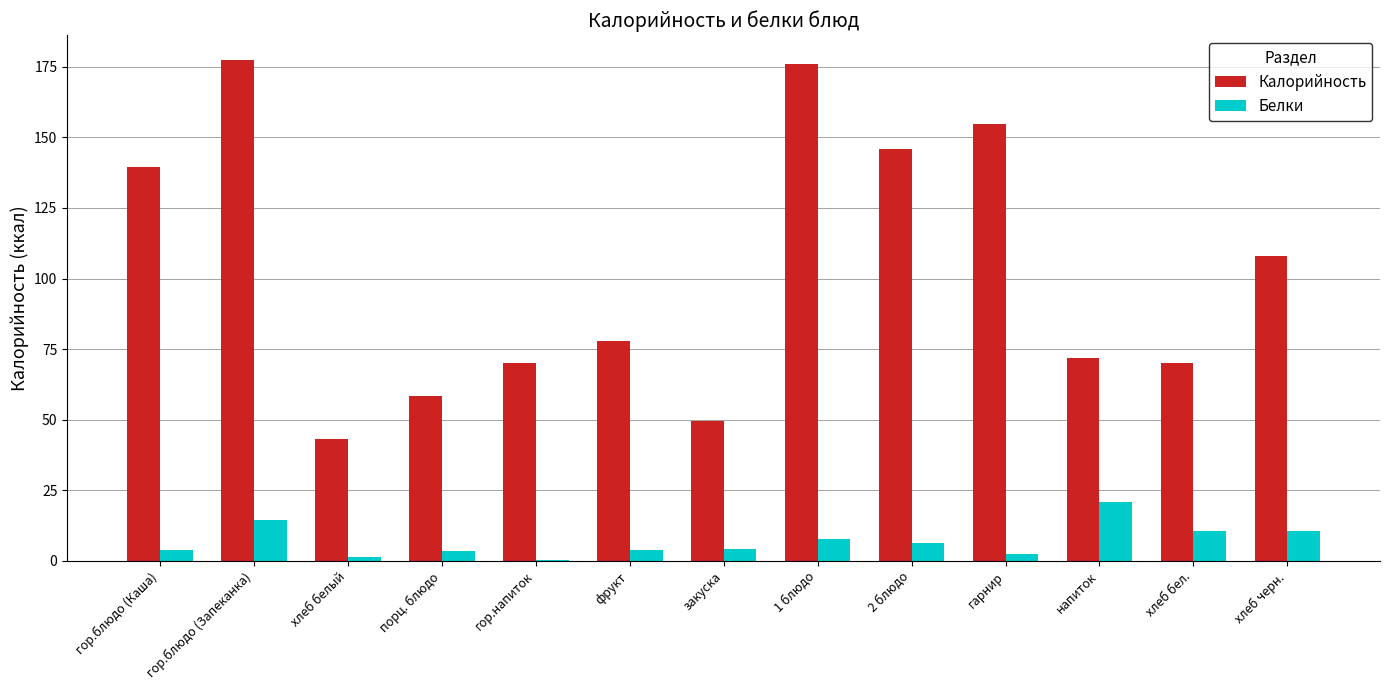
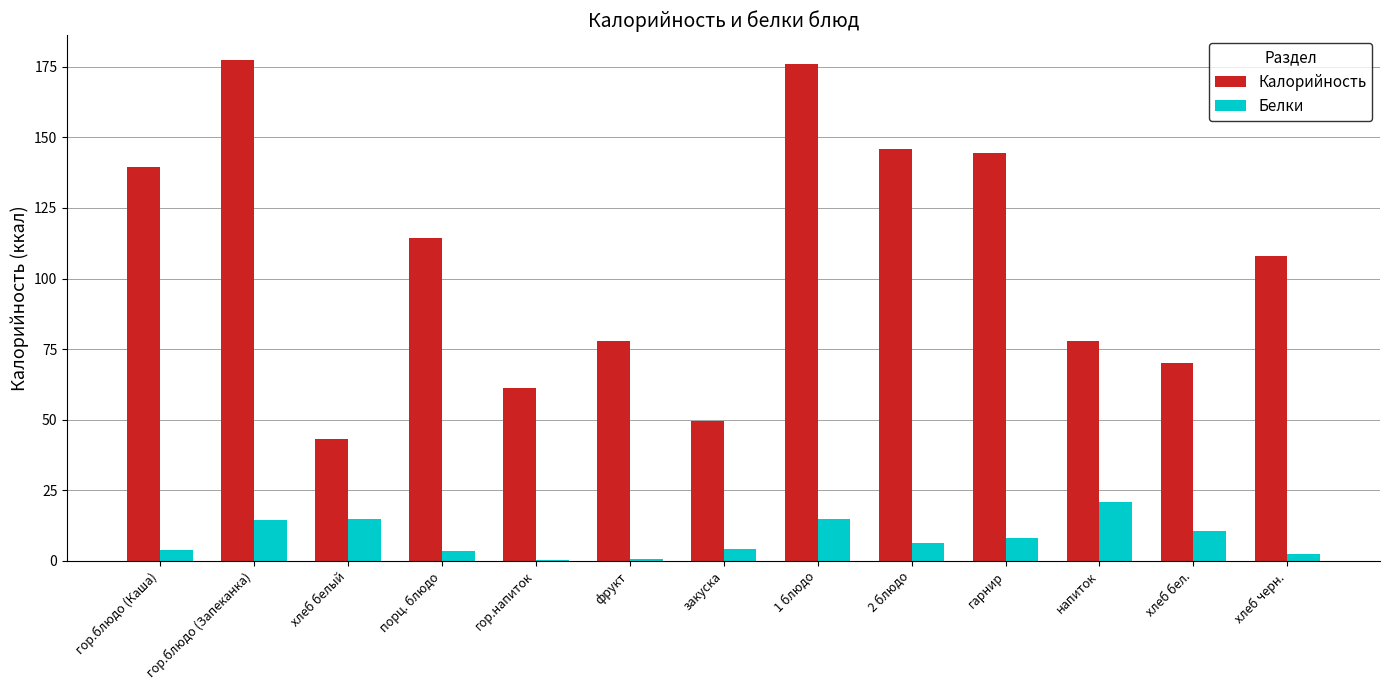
  {
    "Калорийность": {
      "гор.блюдо (Каша)": 140,
      "гор.блюдо (Запеканка)": 177,
      "хлеб белый": 43,
-     "порц. блюдо": 58,
-     "гор.напиток": 70,
+     "порц. блюдо": 115,
+     "гор.напиток": 61,
      "фрукт": 78,
      "закуска": 50,
      "1 блюдо": 176,
      "2 блюдо": 146,
-     "гарнир": 155,
-     "напиток": 72,
+     "гарнир": 145,
+     "напиток": 78,
      "хлеб бел.": 70,
      "хлеб черн.": 108
    },
    "Белки": {
      "гор.блюдо (Каша)": 4,
      "гор.блюдо (Запеканка)": 14,
-     "хлеб белый": 2,
+     "хлеб белый": 15,
      "порц. блюдо": 3,
-     "фрукт": 4,
+     "фрукт": 1,
      "закуска": 4,
-     "1 блюдо": 8,
+     "1 блюдо": 15,
      "2 блюдо": 6,
-     "гарнир": 3,
+     "гарнир": 8,
      "напиток": 21,
      "хлеб бел.": 11,
-     "хлеб черн.": 11
+     "хлеб черн.": 2
    }
  }
